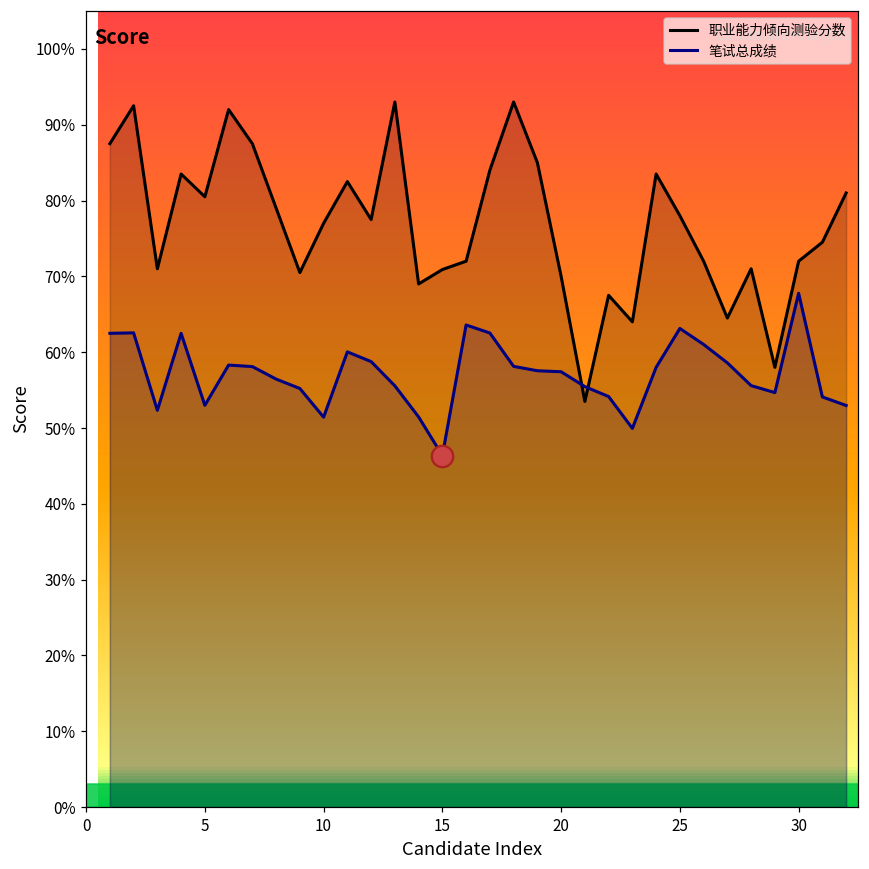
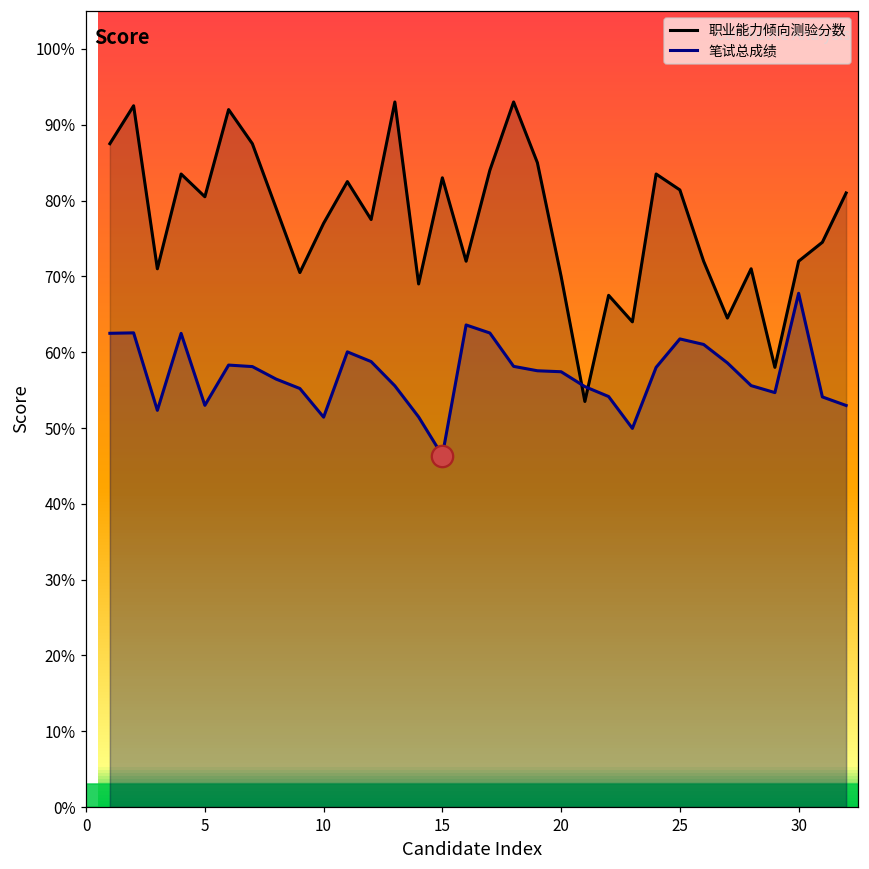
  {
    "职业能力倾向测验分数": {
      "5": "81%",
      "10": "77%",
-     "15": "71%",
+     "15": "83%",
      "20": "70%",
-     "25": "78%",
+     "25": "81%",
      "30": "72%"
    },
    "笔试总成绩": {
      "5": "53%",
      "10": "51%",
      "20": "57%",
-     "25": "63%",
+     "25": "62%",
      "30": "68%"
    }
  }
